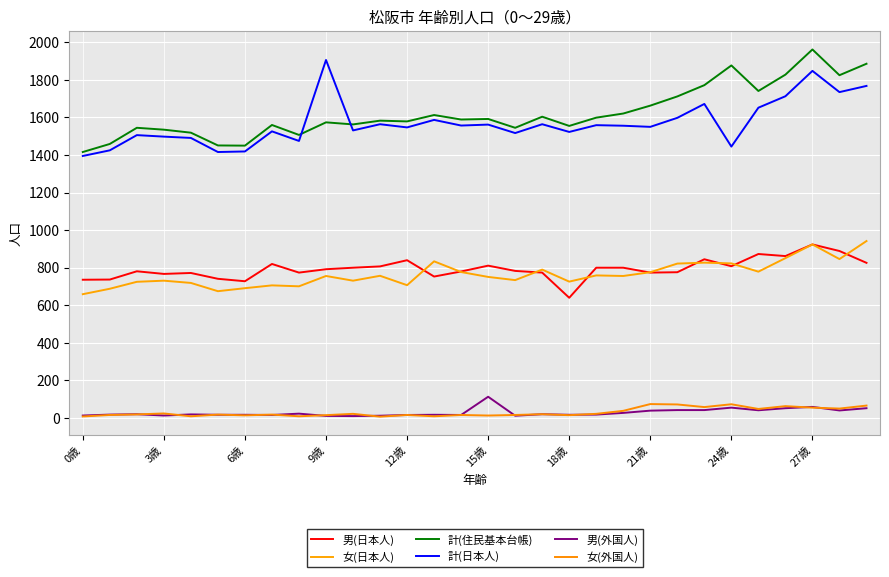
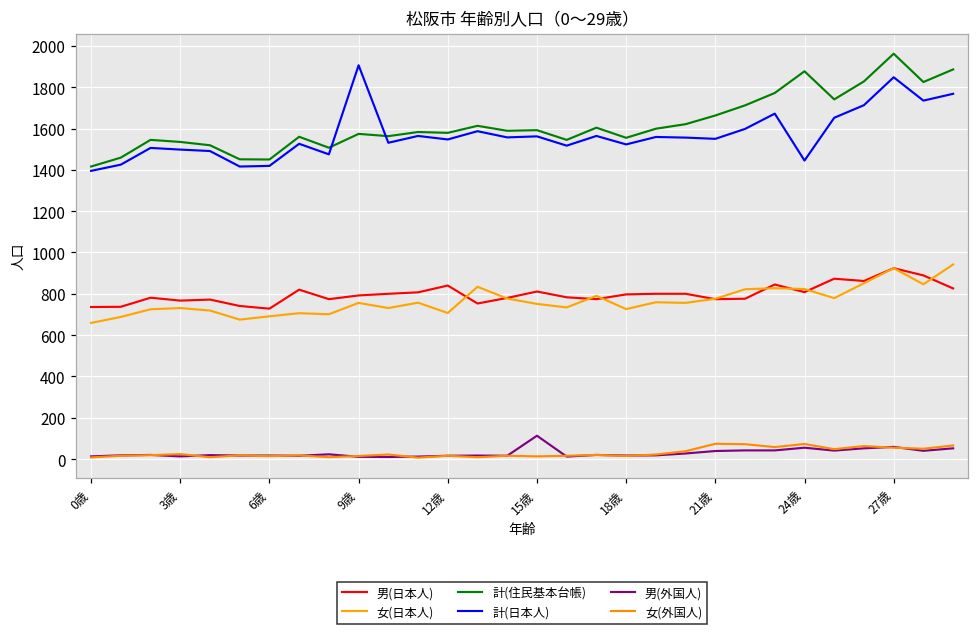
  {
    "男(日本人)": {
      "0歳": 740,
      "3歳": 770,
      "6歳": 730,
      "9歳": 790,
      "12歳": 840,
      "15歳": 810,
-     "18歳": 640,
+     "18歳": 800,
      "24歳": 810
    },
    "計(住民基本台帳)": {
      "0歳": 1420,
      "3歳": 1540,
      "6歳": 1450,
      "9歳": 1570,
      "12歳": 1580,
      "15歳": 1590,
      "18歳": 1560,
      "21歳": 1660,
      "24歳": 1880,
      "27歳": 1960
    },
    "計(日本人)": {
      "0歳": 1400,
      "3歳": 1500,
      "6歳": 1420,
      "9歳": 1910,
      "12歳": 1550,
      "15歳": 1560,
      "18歳": 1520,
      "21歳": 1550,
      "24歳": 1450,
      "27歳": 1850
    },
    "男(外国人)": {
      "15歳": 110,
      "21歳": 40,
      "24歳": 60
    }
  }
